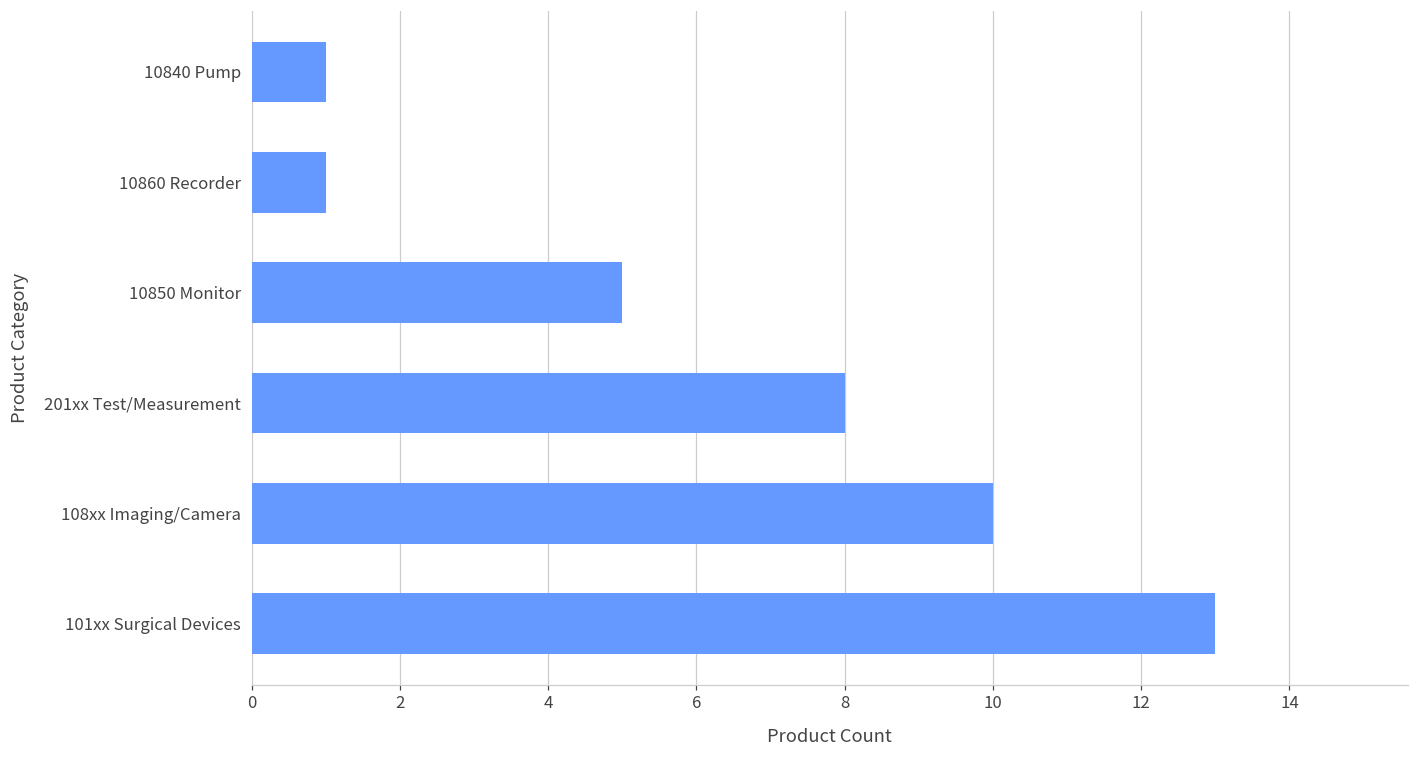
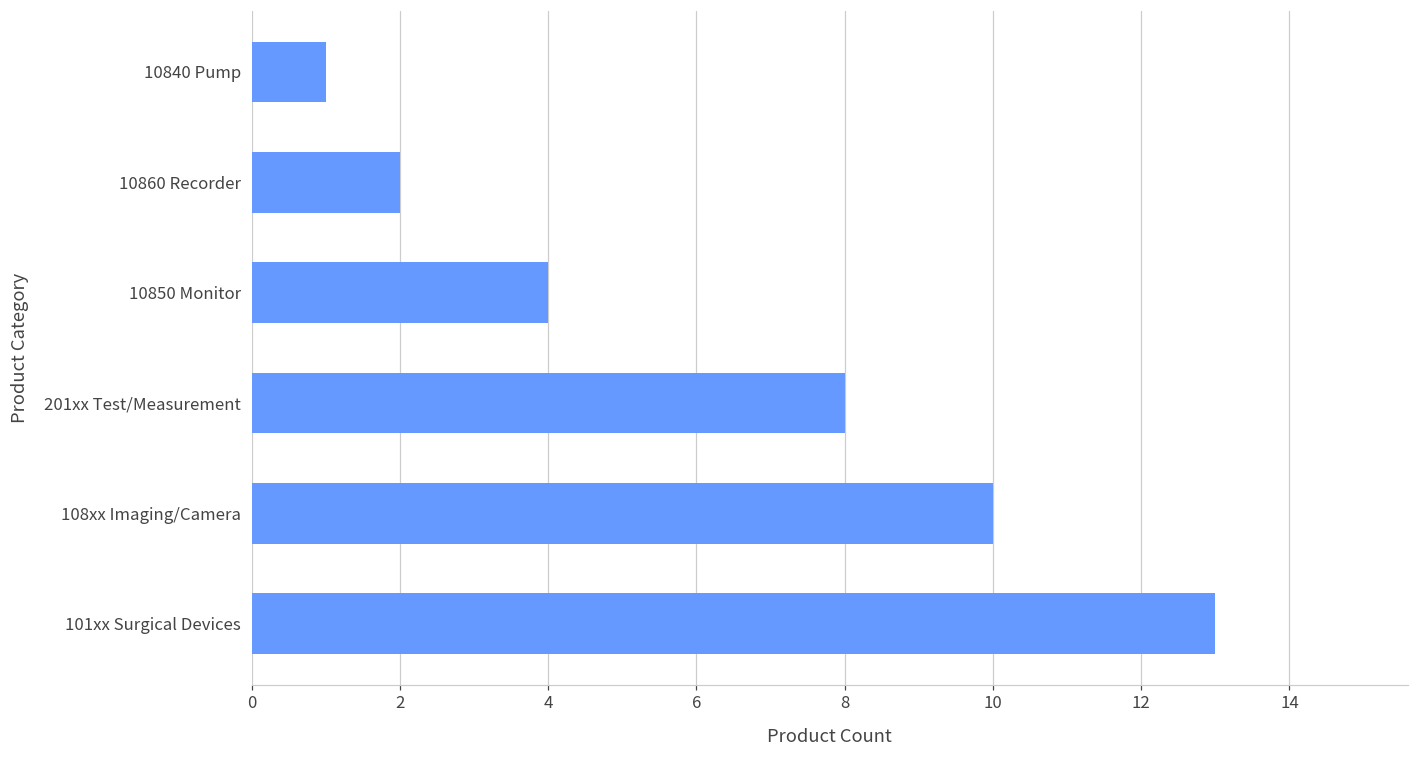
  {
    "10840 Pump": 1,
-   "10860 Recorder": 1,
-   "10850 Monitor": 5,
+   "10860 Recorder": 2,
+   "10850 Monitor": 4,
    "201xx Test/Measurement": 8,
    "108xx Imaging/Camera": 10,
    "101xx Surgical Devices": 13
  }
